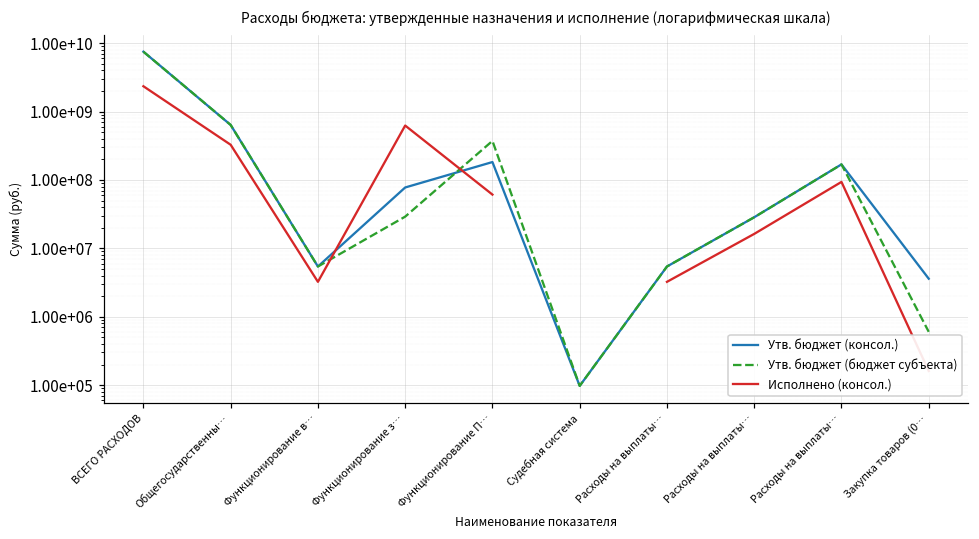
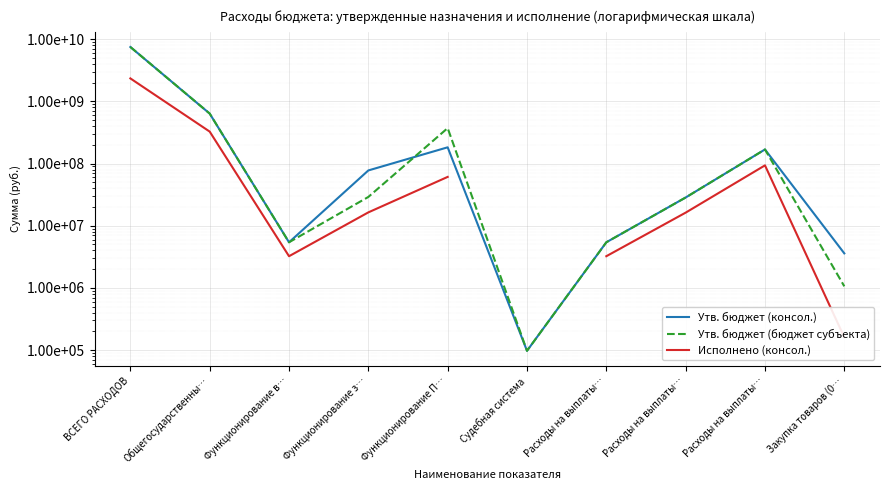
  {
    "Утв. бюджет (консол.)": {
      "Функционирование з…": 80000000,
      "Функционирование П…": 180000000,
      "Закупка товаров (0…": 4000000
    },
    "Утв. бюджет (бюджет субъекта)": {
      "Функционирование з…": 30000000,
      "Функционирование П…": 400000000,
-     "Закупка товаров (0…": 600000
+     "Закупка товаров (0…": 1100000
    },
    "Исполнено (консол.)": {
      "ВСЕГО РАСХОДОВ": 2300000000,
      "Общегосударственны…": 300000000,
      "Функционирование в…": 3000000,
-     "Функционирование з…": 600000000,
+     "Функционирование з…": 16000000,
      "Функционирование П…": 60000000
    }
  }
